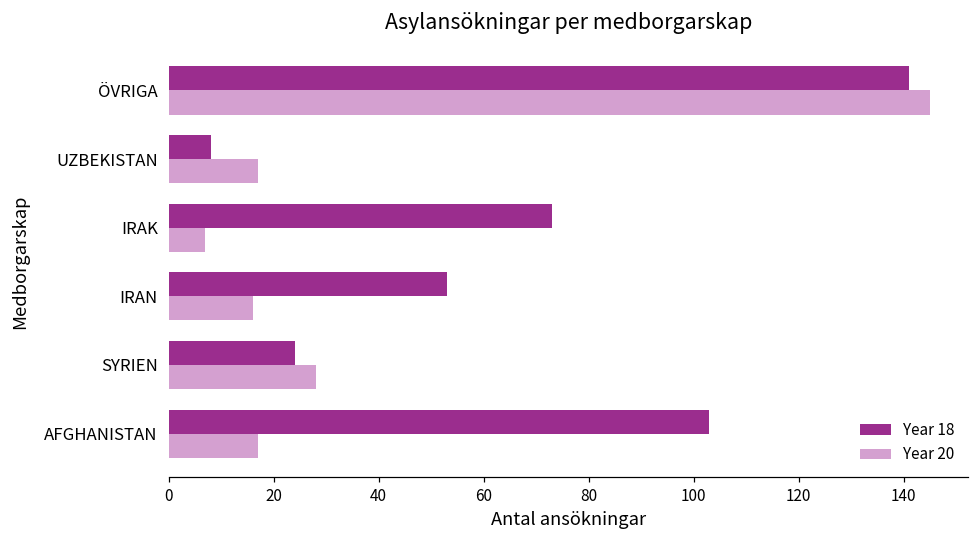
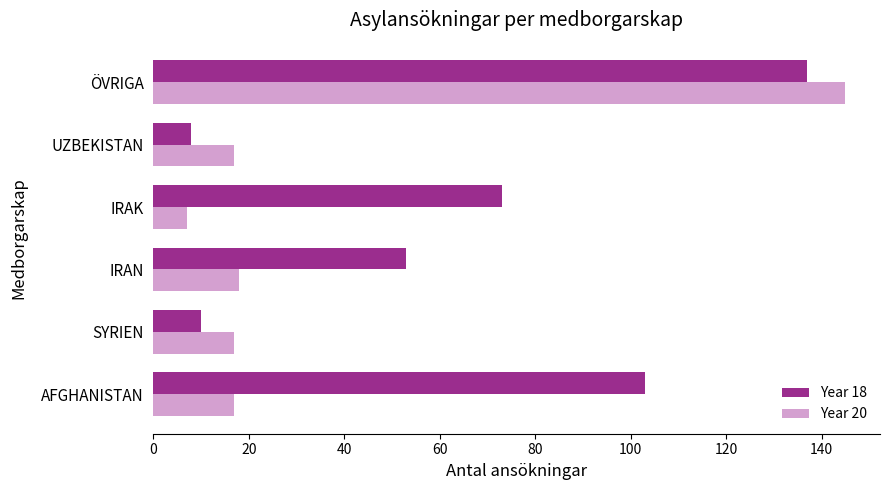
  {
    "Year 18": {
-     "ÖVRIGA": 141,
+     "ÖVRIGA": 137,
      "UZBEKISTAN": 8,
      "IRAK": 73,
      "IRAN": 53,
-     "SYRIEN": 24,
+     "SYRIEN": 10,
      "AFGHANISTAN": 103
    },
    "Year 20": {
      "ÖVRIGA": 145,
      "UZBEKISTAN": 17,
      "IRAK": 7,
-     "IRAN": 16,
-     "SYRIEN": 28,
+     "IRAN": 18,
+     "SYRIEN": 17,
      "AFGHANISTAN": 17
    }
  }
